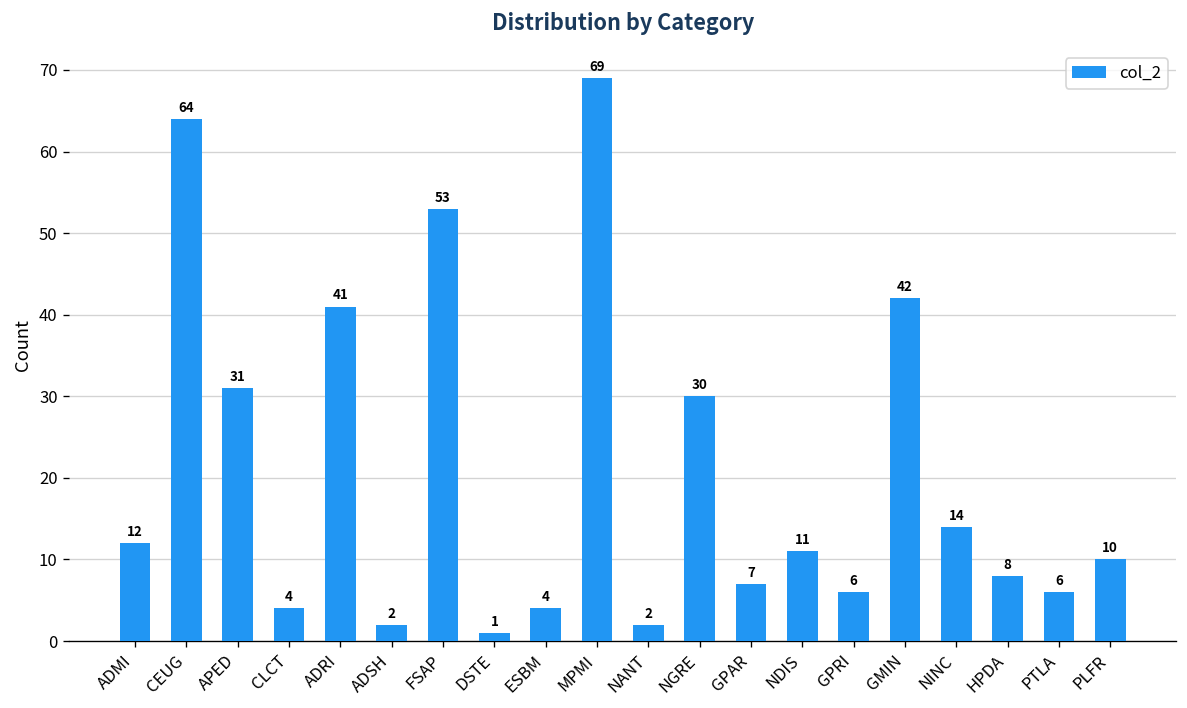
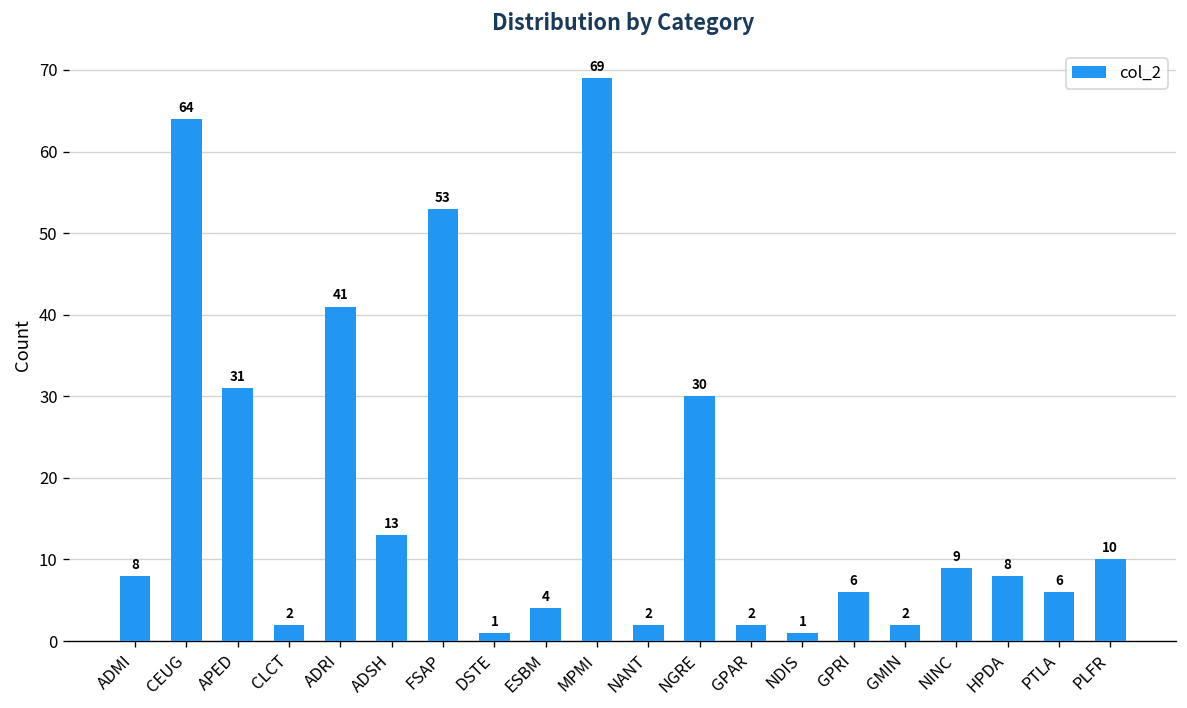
  {
-   "ADMI": 12,
+   "ADMI": 8,
    "CEUG": 64,
    "APED": 31,
-   "CLCT": 4,
+   "CLCT": 2,
    "ADRI": 41,
-   "ADSH": 2,
+   "ADSH": 13,
    "FSAP": 53,
    "DSTE": 1,
    "ESBM": 4,
    "MPMI": 69,
    "NANT": 2,
    "NGRE": 30,
-   "GPAR": 7,
-   "NDIS": 11,
+   "GPAR": 2,
+   "NDIS": 1,
    "GPRI": 6,
-   "GMIN": 42,
-   "NINC": 14,
+   "GMIN": 2,
+   "NINC": 9,
    "HPDA": 8,
    "PTLA": 6,
    "PLFR": 10
  }
